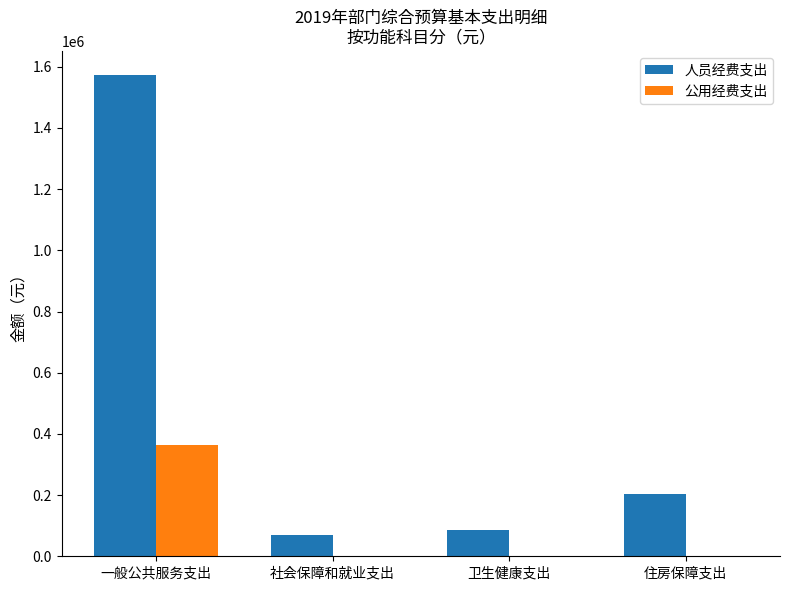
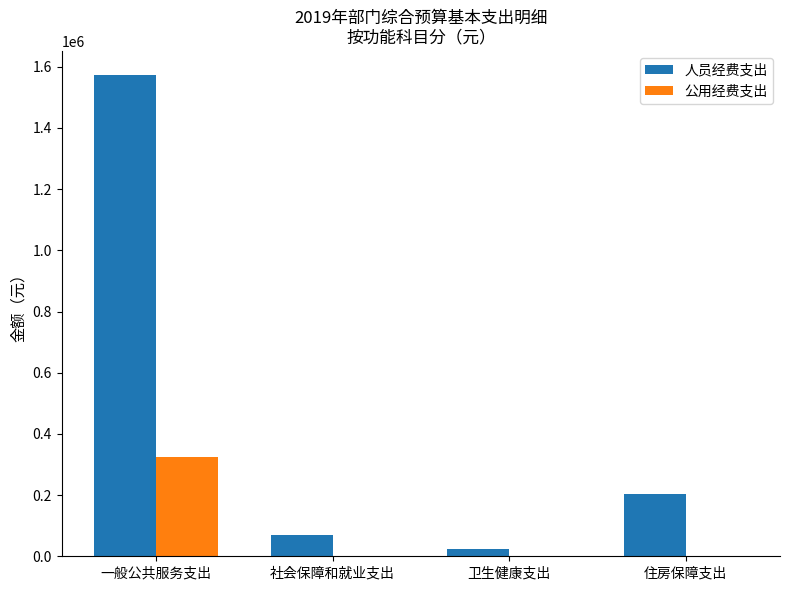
  {
    "人员经费支出": {
      "一般公共服务支出": 1570000,
      "社会保障和就业支出": 70000,
-     "卫生健康支出": 90000,
+     "卫生健康支出": 20000,
      "住房保障支出": 200000
    },
    "公用经费支出": {
-     "一般公共服务支出": 360000,
+     "一般公共服务支出": 320000,
      "社会保障和就业支出": 0,
      "卫生健康支出": 0,
      "住房保障支出": 0
    }
  }
